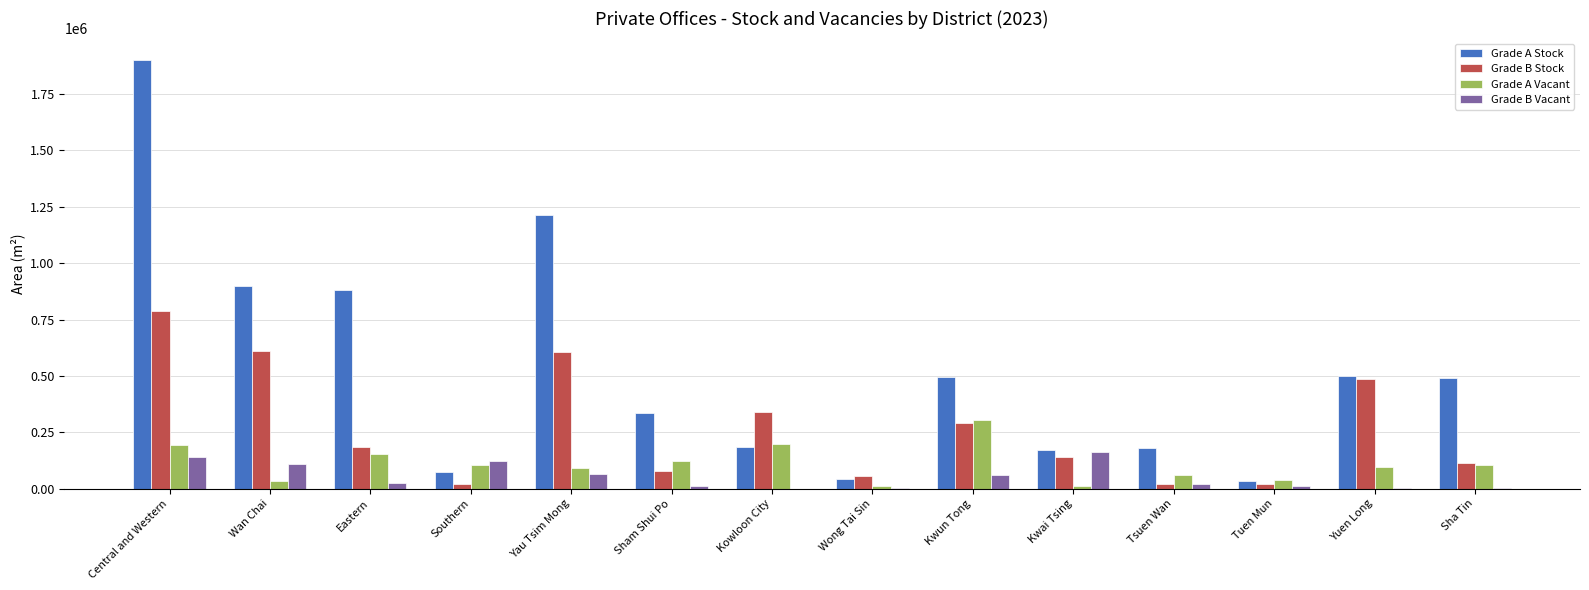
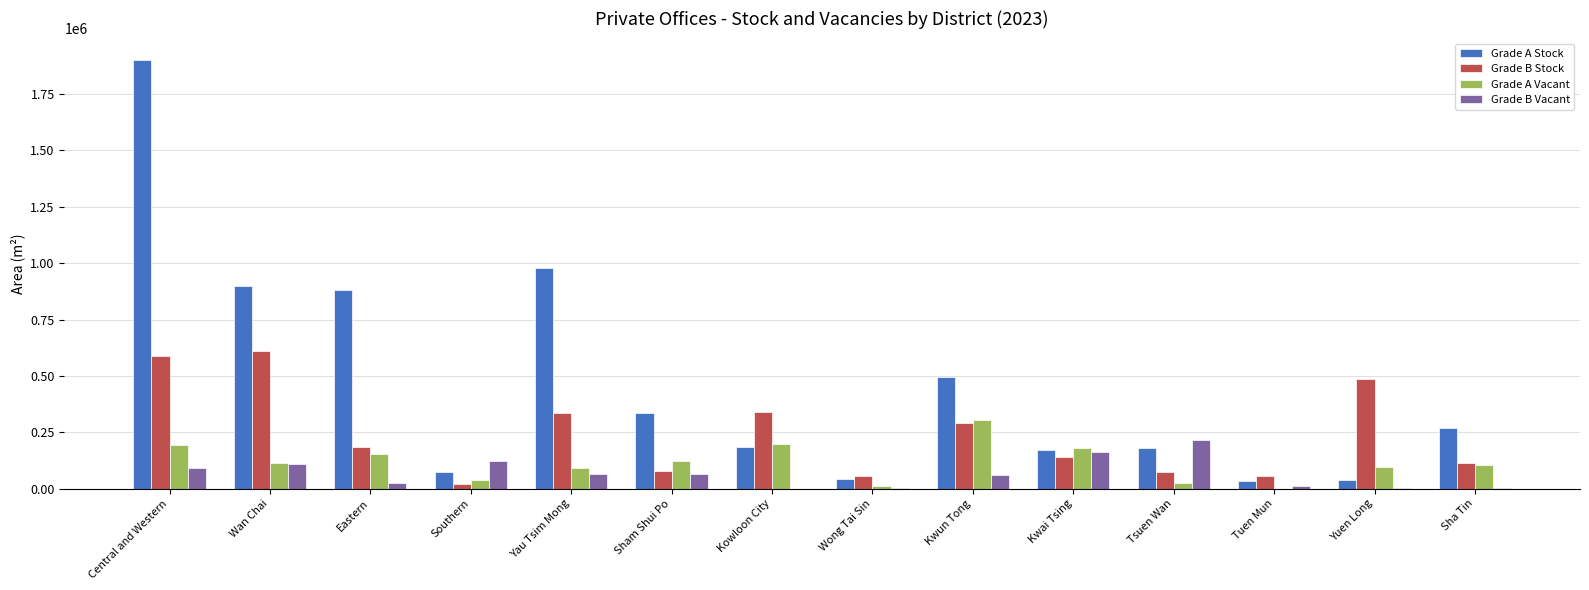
  {
    "Grade A Stock": {
      "Central and Western": 1900000,
      "Wan Chai": 900000,
      "Eastern": 880000,
      "Southern": 80000,
-     "Yau Tsim Mong": 1210000,
+     "Yau Tsim Mong": 980000,
      "Sham Shui Po": 330000,
      "Kowloon City": 180000,
      "Wong Tai Sin": 40000,
      "Kwun Tong": 500000,
      "Kwai Tsing": 170000,
      "Tsuen Wan": 180000,
      "Tuen Mun": 30000,
-     "Yuen Long": 500000,
-     "Sha Tin": 490000
+     "Yuen Long": 40000,
+     "Sha Tin": 270000
    },
    "Grade B Stock": {
-     "Central and Western": 790000,
+     "Central and Western": 590000,
      "Wan Chai": 610000,
      "Eastern": 190000,
      "Southern": 20000,
-     "Yau Tsim Mong": 610000,
+     "Yau Tsim Mong": 340000,
      "Sham Shui Po": 80000,
      "Kowloon City": 340000,
      "Wong Tai Sin": 60000,
      "Kwun Tong": 290000,
      "Kwai Tsing": 140000,
-     "Tsuen Wan": 20000,
-     "Tuen Mun": 20000,
+     "Tsuen Wan": 80000,
+     "Tuen Mun": 60000,
      "Yuen Long": 490000,
      "Sha Tin": 110000
    },
    "Grade A Vacant": {
      "Central and Western": 200000,
-     "Wan Chai": 30000,
+     "Wan Chai": 120000,
      "Eastern": 150000,
-     "Southern": 110000,
+     "Southern": 40000,
      "Yau Tsim Mong": 90000,
      "Sham Shui Po": 120000,
      "Kowloon City": 200000,
      "Wong Tai Sin": 10000,
      "Kwun Tong": 300000,
-     "Kwai Tsing": 10000,
-     "Tsuen Wan": 60000,
-     "Tuen Mun": 40000,
+     "Kwai Tsing": 180000,
+     "Tsuen Wan": 30000,
+     "Tuen Mun": 0,
      "Yuen Long": 100000,
      "Sha Tin": 110000
    },
    "Grade B Vacant": {
-     "Central and Western": 140000,
+     "Central and Western": 90000,
      "Wan Chai": 110000,
      "Eastern": 20000,
      "Southern": 120000,
      "Yau Tsim Mong": 60000,
-     "Sham Shui Po": 10000,
+     "Sham Shui Po": 70000,
      "Kowloon City": 0,
      "Kwun Tong": 60000,
      "Kwai Tsing": 160000,
-     "Tsuen Wan": 20000
+     "Tsuen Wan": 210000
    }
  }
